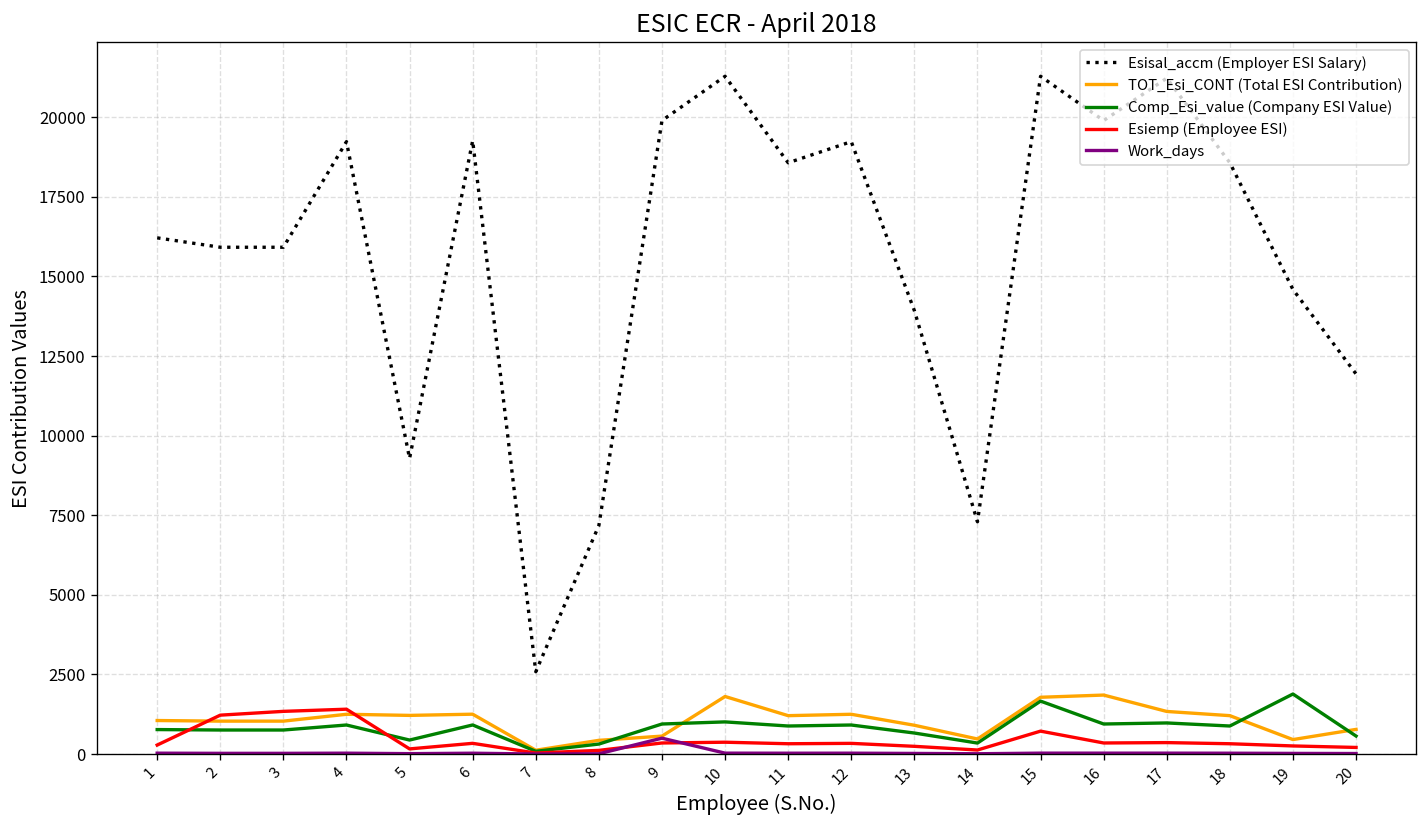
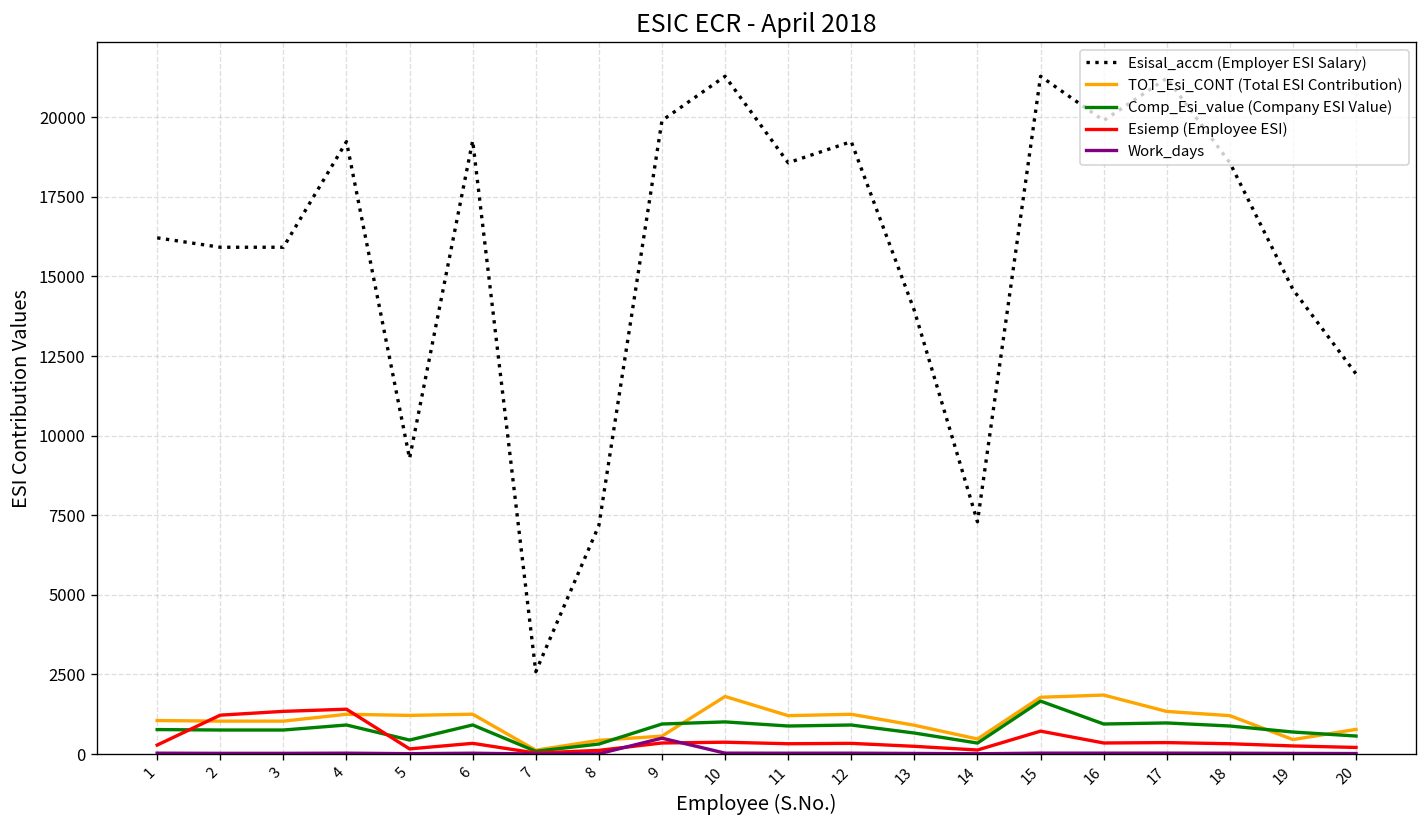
  {
    "Esisal_accm (Employer ESI Salary)": {
      "1": 16200,
      "2": 15900,
      "3": 15900,
      "4": 19200,
      "5": 9300,
      "6": 19300,
      "7": 2600,
      "8": 7200,
      "9": 19900,
      "10": 21300,
      "11": 18600,
      "12": 19200,
      "13": 13900,
      "14": 7300,
      "15": 21300,
      "19": 14600,
      "20": 11900
    },
    "TOT_Esi_CONT (Total ESI Contribution)": {
      "1": 1100,
      "2": 1000,
      "3": 1000,
      "4": 1300,
      "5": 1200,
      "6": 1300,
      "8": 400,
      "10": 1800,
      "11": 1200,
      "12": 1300,
      "13": 900,
      "14": 500,
      "15": 1800,
      "16": 1900,
      "17": 1300,
      "18": 1200,
      "19": 500,
      "20": 800
    },
    "Comp_Esi_value (Company ESI Value)": {
      "1": 800,
      "2": 800,
      "3": 800,
      "4": 900,
      "5": 400,
      "6": 900,
      "8": 300,
      "9": 900,
      "10": 1000,
      "11": 900,
      "12": 900,
      "13": 700,
      "14": 300,
      "15": 1700,
      "16": 900,
      "17": 1000,
      "18": 900,
-     "19": 1900,
+     "19": 700,
      "20": 600
    },
    "Esiemp (Employee ESI)": {
      "1": 300,
      "2": 1200,
      "3": 1300,
      "4": 1400,
      "5": 200,
      "6": 300,
      "8": 100,
      "9": 300,
      "10": 400,
      "11": 300,
      "12": 300,
      "13": 200,
      "14": 100,
      "15": 700,
      "16": 300,
      "17": 400,
      "18": 300,
      "19": 300,
      "20": 200
    },
    "Work_days": {
      "1": 0,
      "2": 0,
      "3": 0,
      "4": 0,
      "5": 0,
      "6": 0,
      "8": 0,
      "10": 0,
      "11": 0,
      "12": 0,
      "13": 0,
      "14": 0,
      "15": 0,
      "16": 0,
      "17": 0,
      "18": 0,
      "19": 0,
      "20": 0
    }
  }
